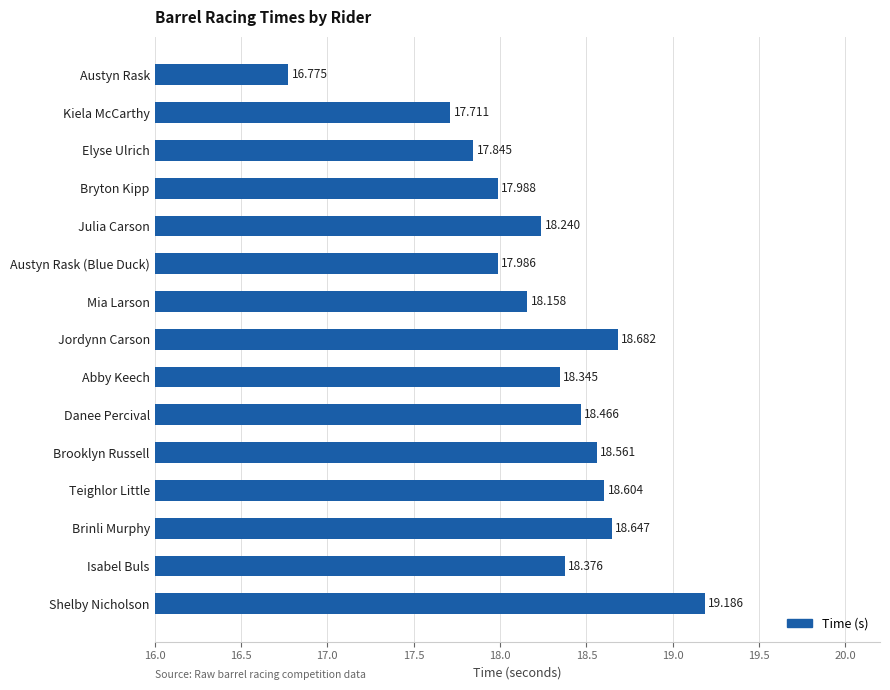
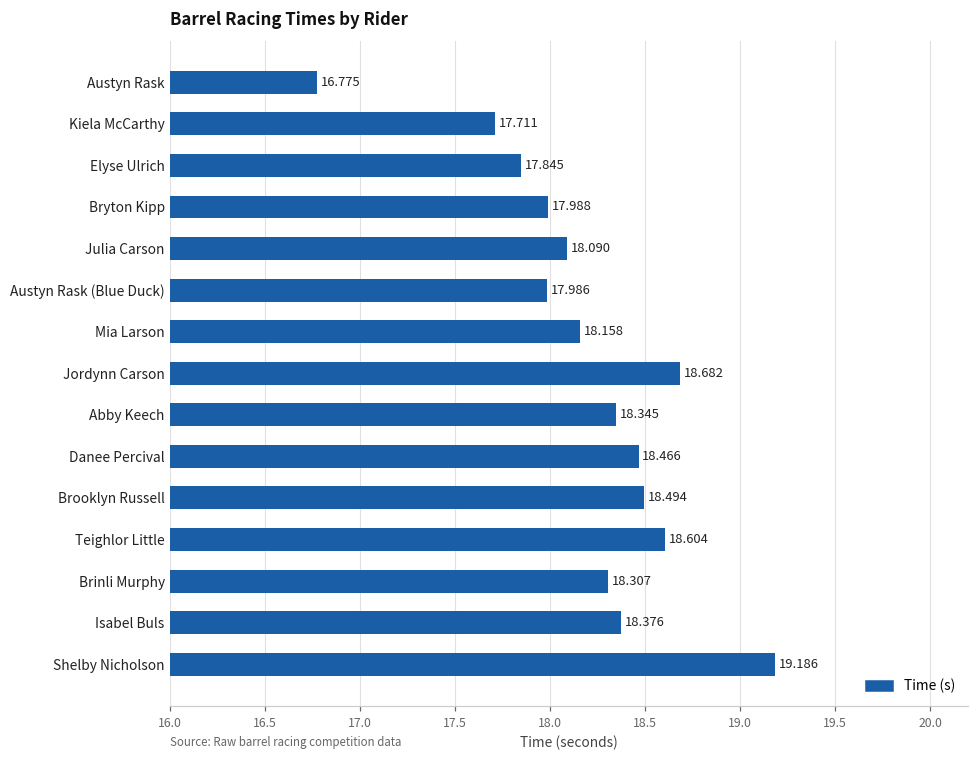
  {
    "Austyn Rask": 16.775,
    "Kiela McCarthy": 17.711,
    "Elyse Ulrich": 17.845,
    "Bryton Kipp": 17.988,
-   "Julia Carson": 18.240,
+   "Julia Carson": 18.090,
    "Austyn Rask (Blue Duck)": 17.986,
    "Mia Larson": 18.158,
    "Jordynn Carson": 18.682,
    "Abby Keech": 18.345,
    "Danee Percival": 18.466,
-   "Brooklyn Russell": 18.561,
+   "Brooklyn Russell": 18.494,
    "Teighlor Little": 18.604,
-   "Brinli Murphy": 18.647,
+   "Brinli Murphy": 18.307,
    "Isabel Buls": 18.376,
    "Shelby Nicholson": 19.186
  }
